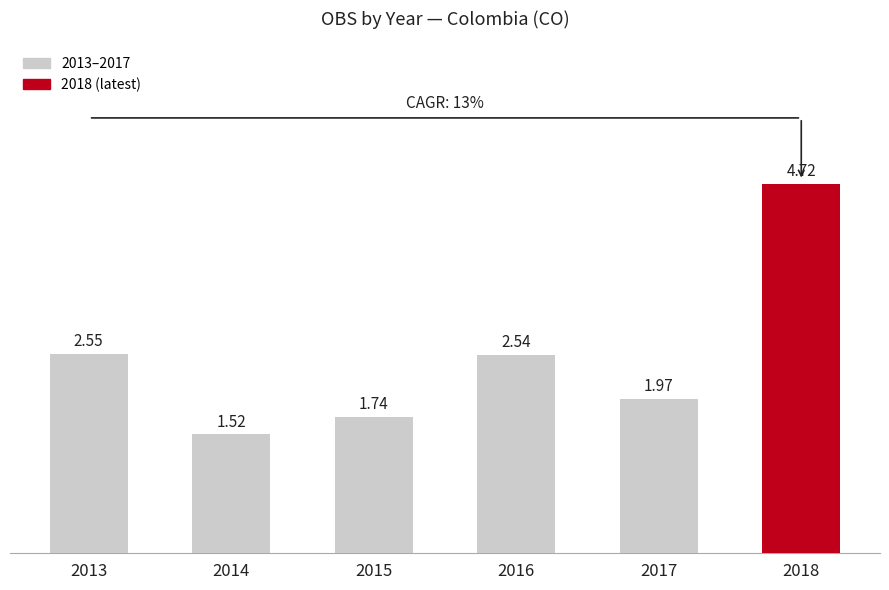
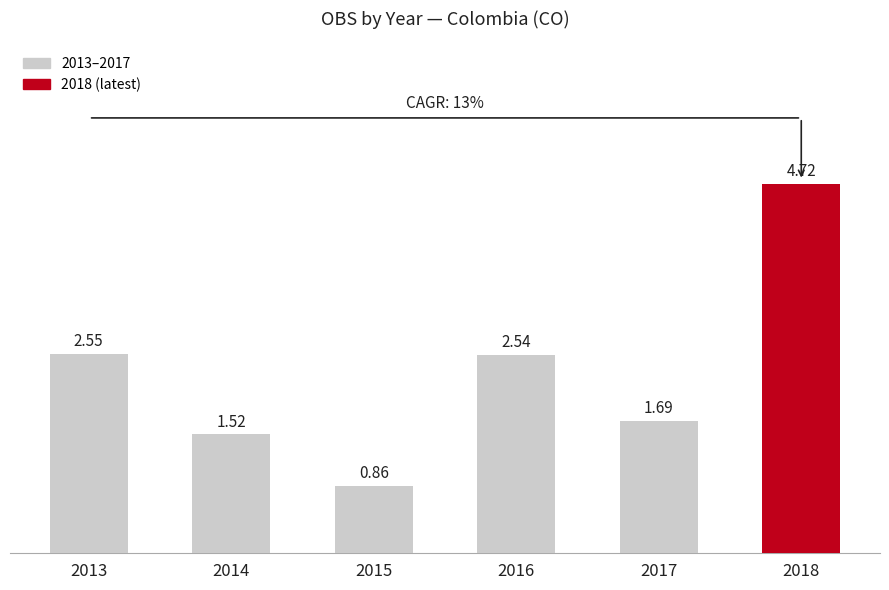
  {
    "2013": 2.55,
    "2014": 1.52,
-   "2015": 1.74,
+   "2015": 0.86,
    "2016": 2.54,
-   "2017": 1.97,
+   "2017": 1.69,
    "2018": 4.72
  }
